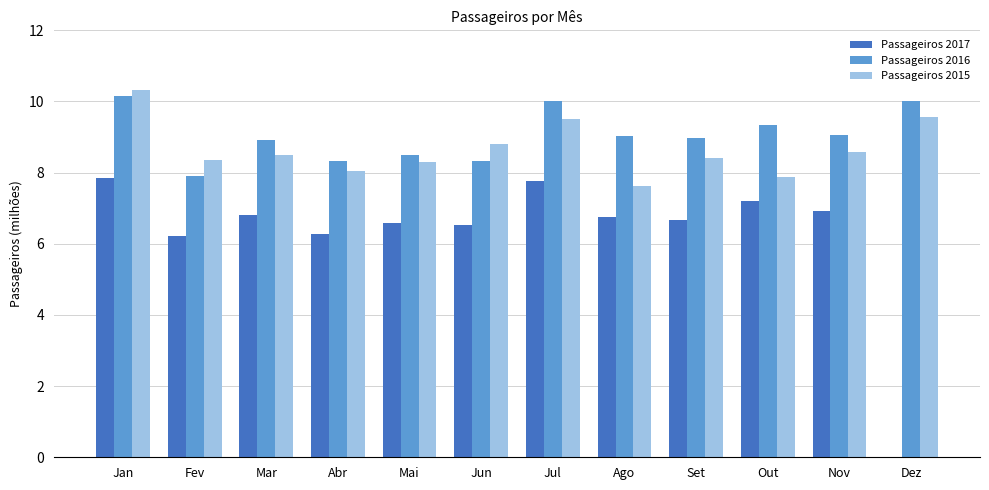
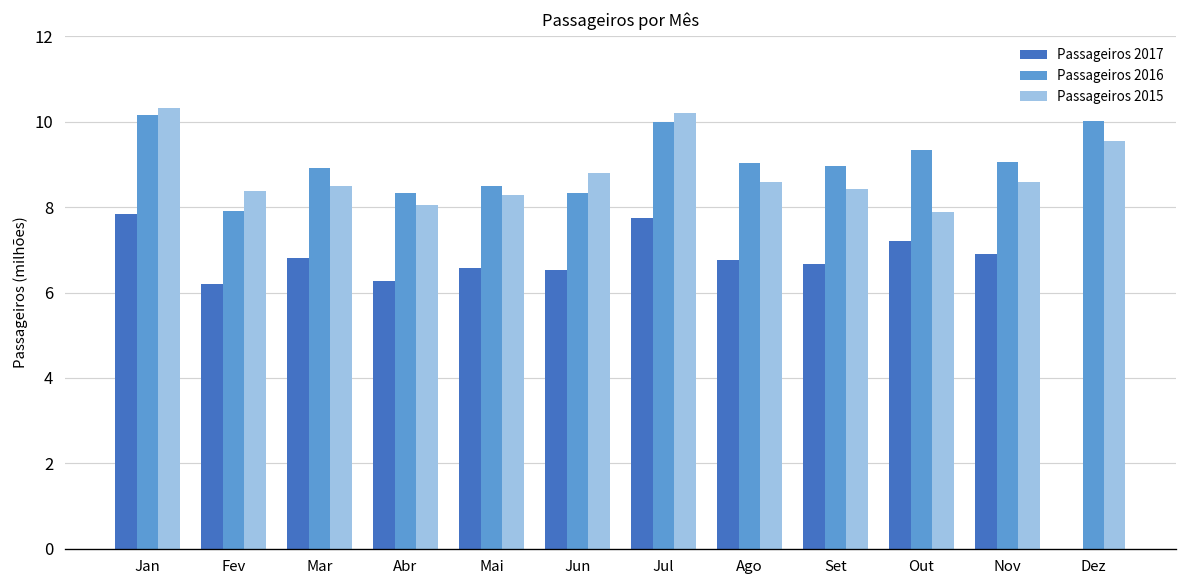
  {
    "Passageiros 2015": {
      "Jan": 10.3,
      "Fev": 8.4,
      "Mar": 8.5,
      "Abr": 8.1,
      "Mai": 8.3,
      "Jun": 8.8,
-     "Jul": 9.5,
-     "Ago": 7.6,
+     "Jul": 10.2,
+     "Ago": 8.6,
      "Set": 8.4,
      "Out": 7.9,
      "Nov": 8.6,
      "Dez": 9.6
    }
  }
